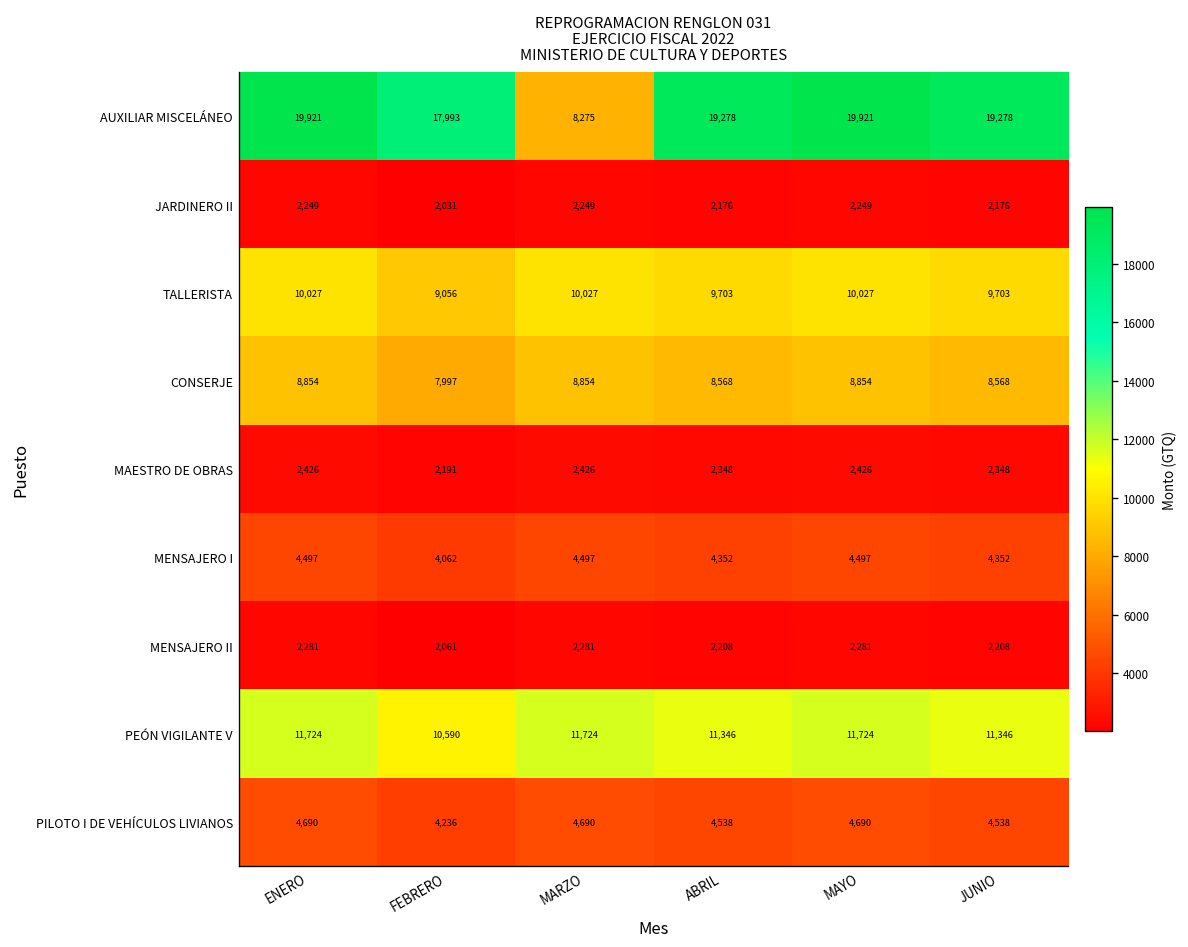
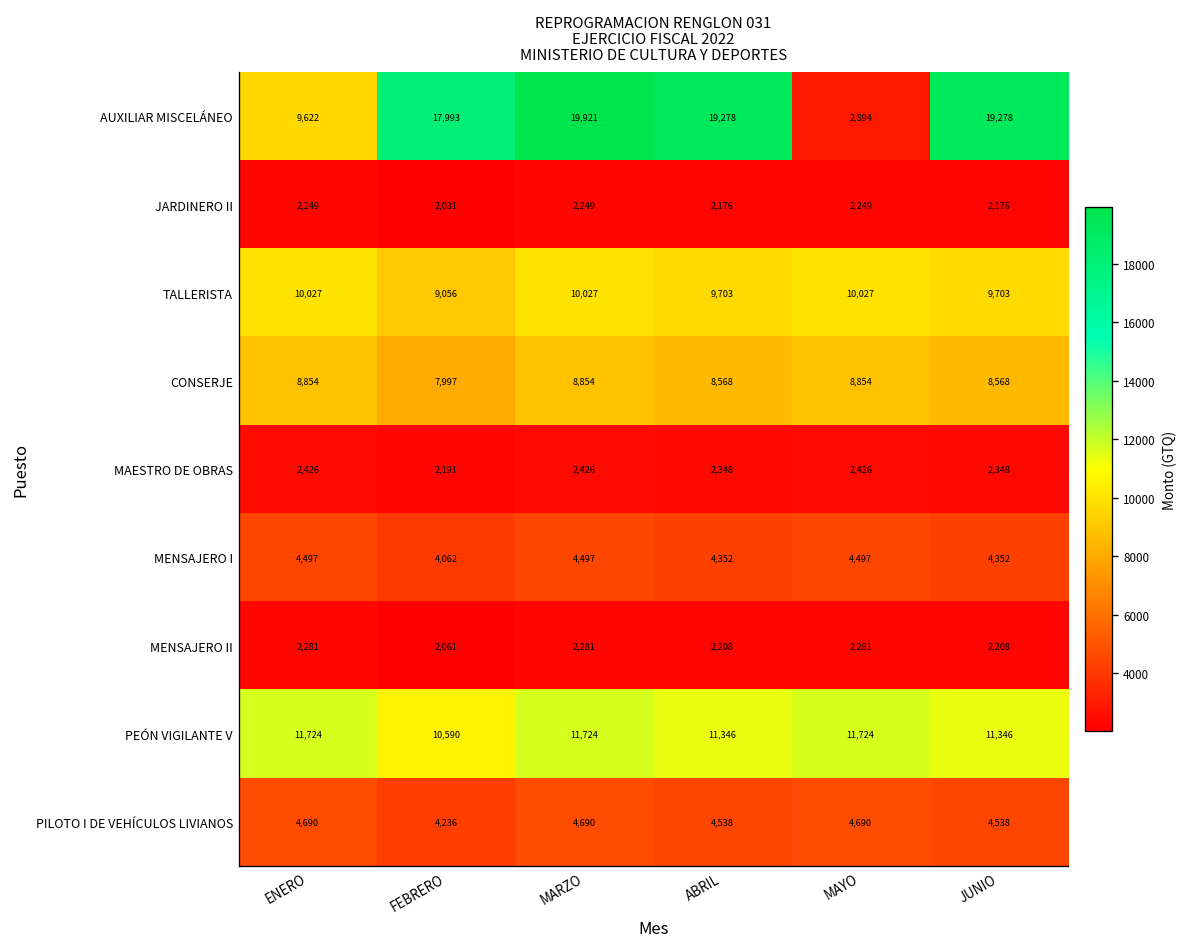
  {
    "AUXILIAR MISCELÁNEO": {
-     "ENERO": "19,921",
+     "ENERO": "9,622",
      "FEBRERO": "17,993",
-     "MARZO": "8,275",
+     "MARZO": "19,921",
      "ABRIL": "19,278",
-     "MAYO": "19,921",
+     "MAYO": "2,894",
      "JUNIO": "19,278"
    },
    "JARDINERO II": {
      "ENERO": "2,249",
      "FEBRERO": "2,031",
      "MARZO": "2,249",
      "ABRIL": "2,176",
      "MAYO": "2,249",
      "JUNIO": "2,176"
    },
    "TALLERISTA": {
      "ENERO": "10,027",
      "FEBRERO": "9,056",
      "MARZO": "10,027",
      "ABRIL": "9,703",
      "MAYO": "10,027",
      "JUNIO": "9,703"
    },
    "CONSERJE": {
      "ENERO": "8,854",
      "FEBRERO": "7,997",
      "MARZO": "8,854",
      "ABRIL": "8,568",
      "MAYO": "8,854",
      "JUNIO": "8,568"
    },
    "MAESTRO DE OBRAS": {
      "ENERO": "2,426",
      "FEBRERO": "2,191",
      "MARZO": "2,426",
      "ABRIL": "2,348",
      "MAYO": "2,426",
      "JUNIO": "2,348"
    },
    "MENSAJERO I": {
      "ENERO": "4,497",
      "FEBRERO": "4,062",
      "MARZO": "4,497",
      "ABRIL": "4,352",
      "MAYO": "4,497",
      "JUNIO": "4,352"
    },
    "MENSAJERO II": {
      "ENERO": "2,281",
      "FEBRERO": "2,061",
      "MARZO": "2,281",
      "ABRIL": "2,208",
      "MAYO": "2,281",
      "JUNIO": "2,208"
    },
    "PEÓN VIGILANTE V": {
      "ENERO": "11,724",
      "FEBRERO": "10,590",
      "MARZO": "11,724",
      "ABRIL": "11,346",
      "MAYO": "11,724",
      "JUNIO": "11,346"
    },
    "PILOTO I DE VEHÍCULOS LIVIANOS": {
      "ENERO": "4,690",
      "FEBRERO": "4,236",
      "MARZO": "4,690",
      "ABRIL": "4,538",
      "MAYO": "4,690",
      "JUNIO": "4,538"
    }
  }
